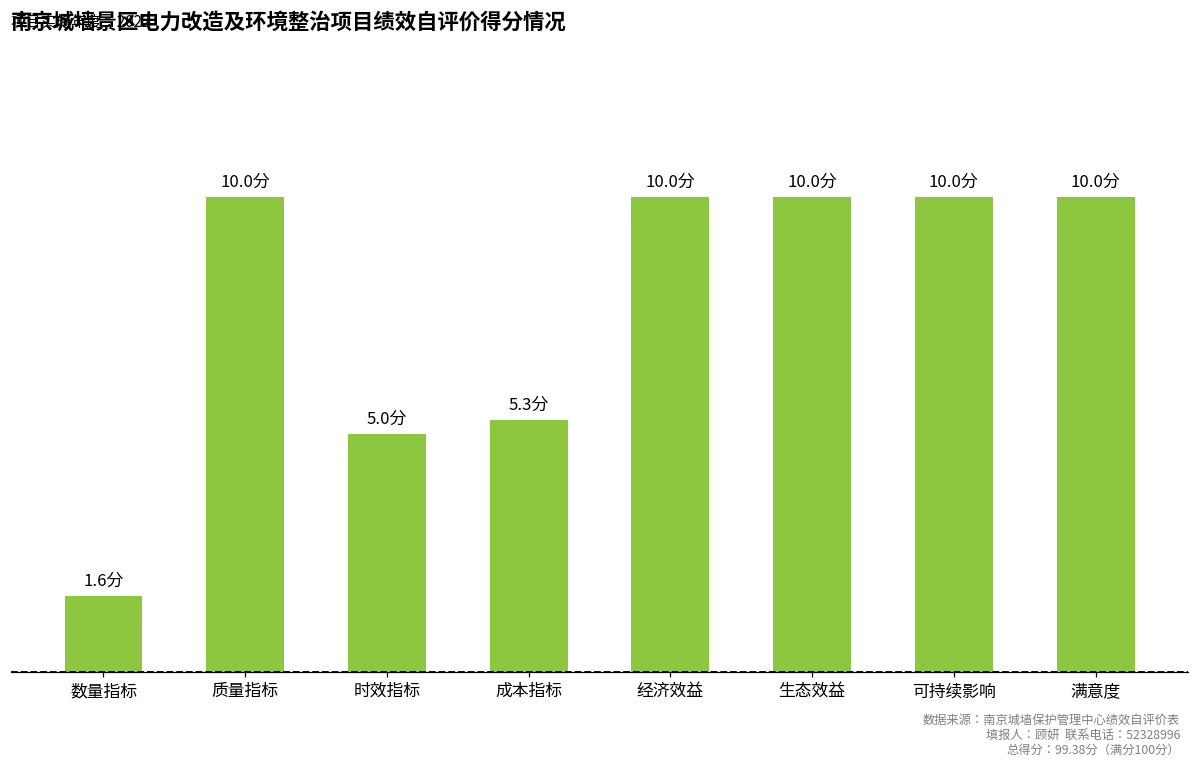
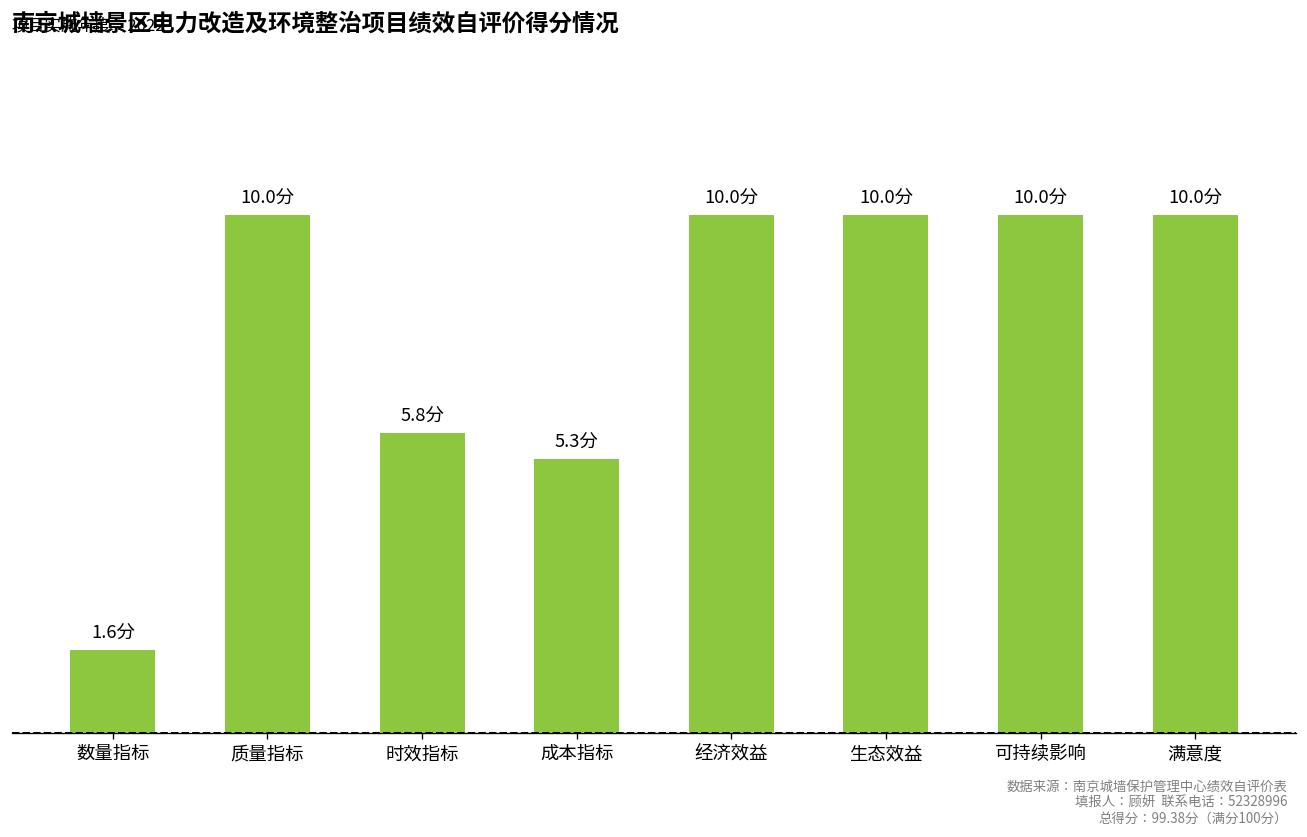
  {
    "数量指标": "1.6分",
    "质量指标": "10.0分",
-   "时效指标": "5.0分",
+   "时效指标": "5.8分",
    "成本指标": "5.3分",
    "经济效益": "10.0分",
    "生态效益": "10.0分",
    "可持续影响": "10.0分",
    "满意度": "10.0分"
  }
